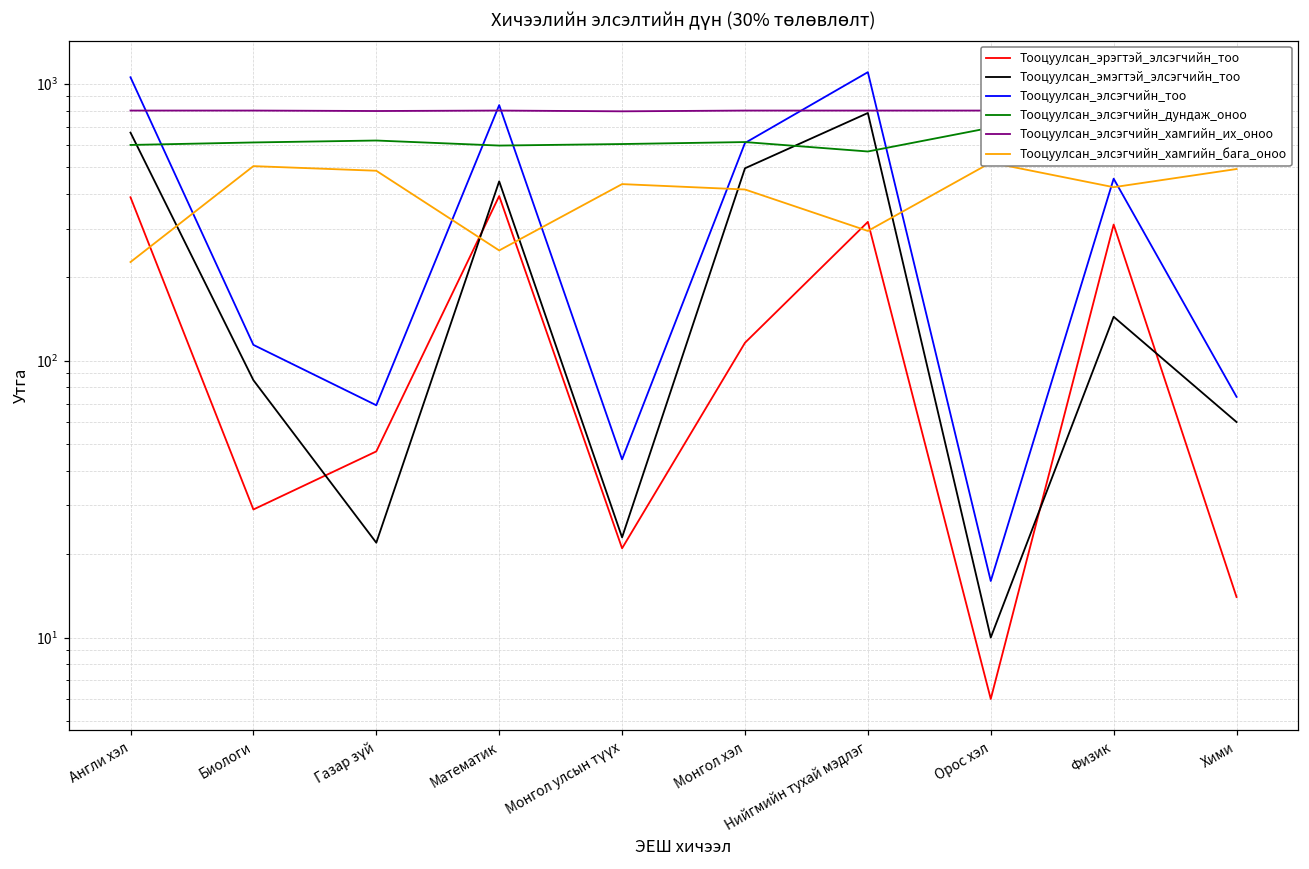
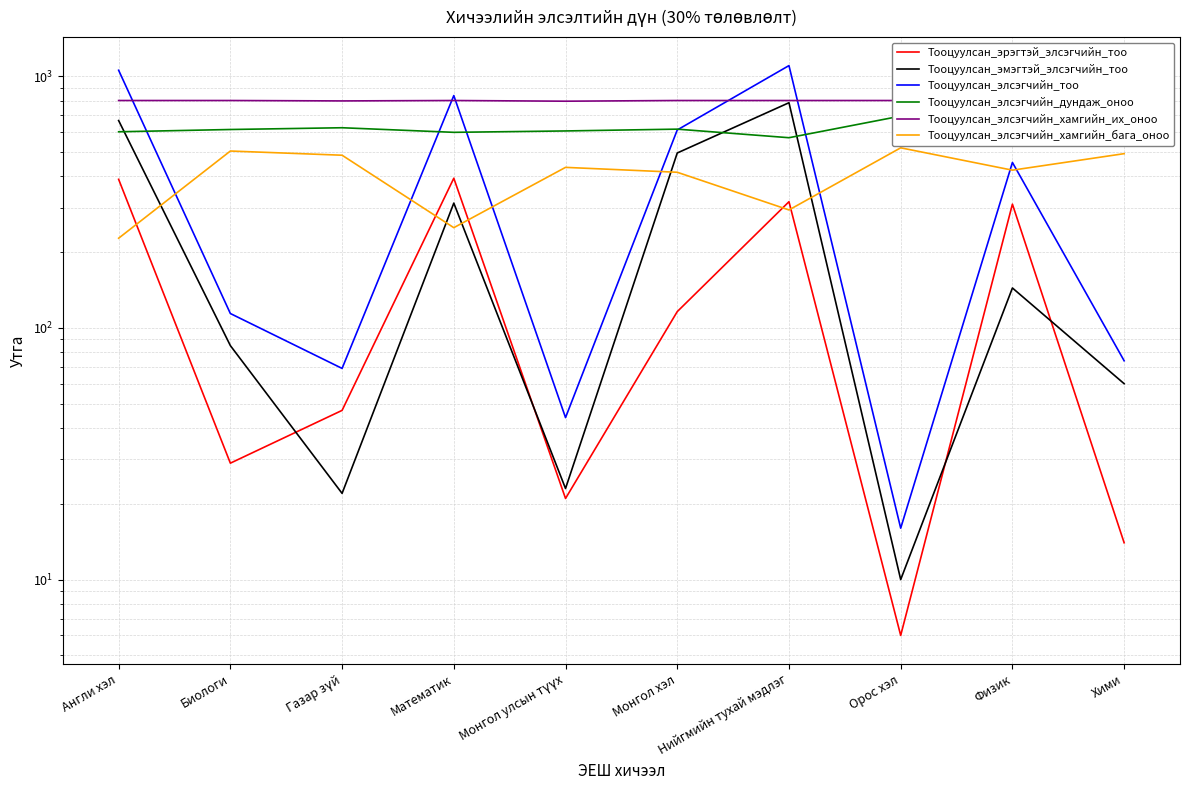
  {
    "Тооцуулсан_эрэгтэй_элсэгчийн_тоо": {
      "Англи хэл": 390,
      "Биологи": 29,
      "Газар зүй": 47,
      "Математик": 390,
      "Монгол улсын түүх": 21,
      "Монгол хэл": 120,
      "Нийгмийн тухай мэдлэг": 320,
      "Орос хэл": 6,
      "Физик": 310,
      "Хими": 14
    },
    "Тооцуулсан_эмэгтэй_элсэгчийн_тоо": {
      "Англи хэл": 670,
      "Биологи": 85,
      "Газар зүй": 22,
-     "Математик": 440,
+     "Математик": 310,
      "Монгол улсын түүх": 23,
      "Монгол хэл": 500,
      "Орос хэл": 10,
      "Физик": 140,
      "Хими": 60
    },
    "Тооцуулсан_элсэгчийн_тоо": {
      "Англи хэл": 1060,
      "Биологи": 110,
      "Газар зүй": 69,
      "Математик": 840,
      "Монгол улсын түүх": 44,
      "Нийгмийн тухай мэдлэг": 1100,
      "Орос хэл": 16,
      "Физик": 450,
      "Хими": 74
    },
    "Тооцуулсан_элсэгчийн_дундаж_оноо": {
      "Англи хэл": 600,
      "Биологи": 610,
      "Газар зүй": 620,
      "Математик": 600,
      "Монгол улсын түүх": 610,
      "Нийгмийн тухай мэдлэг": 570
    },
    "Тооцуулсан_элсэгчийн_хамгийн_их_оноо": {
      "Англи хэл": 800,
      "Биологи": 800,
      "Газар зүй": 800,
      "Математик": 800,
      "Монгол улсын түүх": 800,
      "Монгол хэл": 800
    },
    "Тооцуулсан_элсэгчийн_хамгийн_бага_оноо": {
      "Англи хэл": 230,
      "Биологи": 500,
      "Газар зүй": 490,
      "Математик": 250,
      "Монгол улсын түүх": 430,
      "Монгол хэл": 420,
      "Нийгмийн тухай мэдлэг": 290,
      "Орос хэл": 520,
      "Физик": 420,
      "Хими": 490
    }
  }
